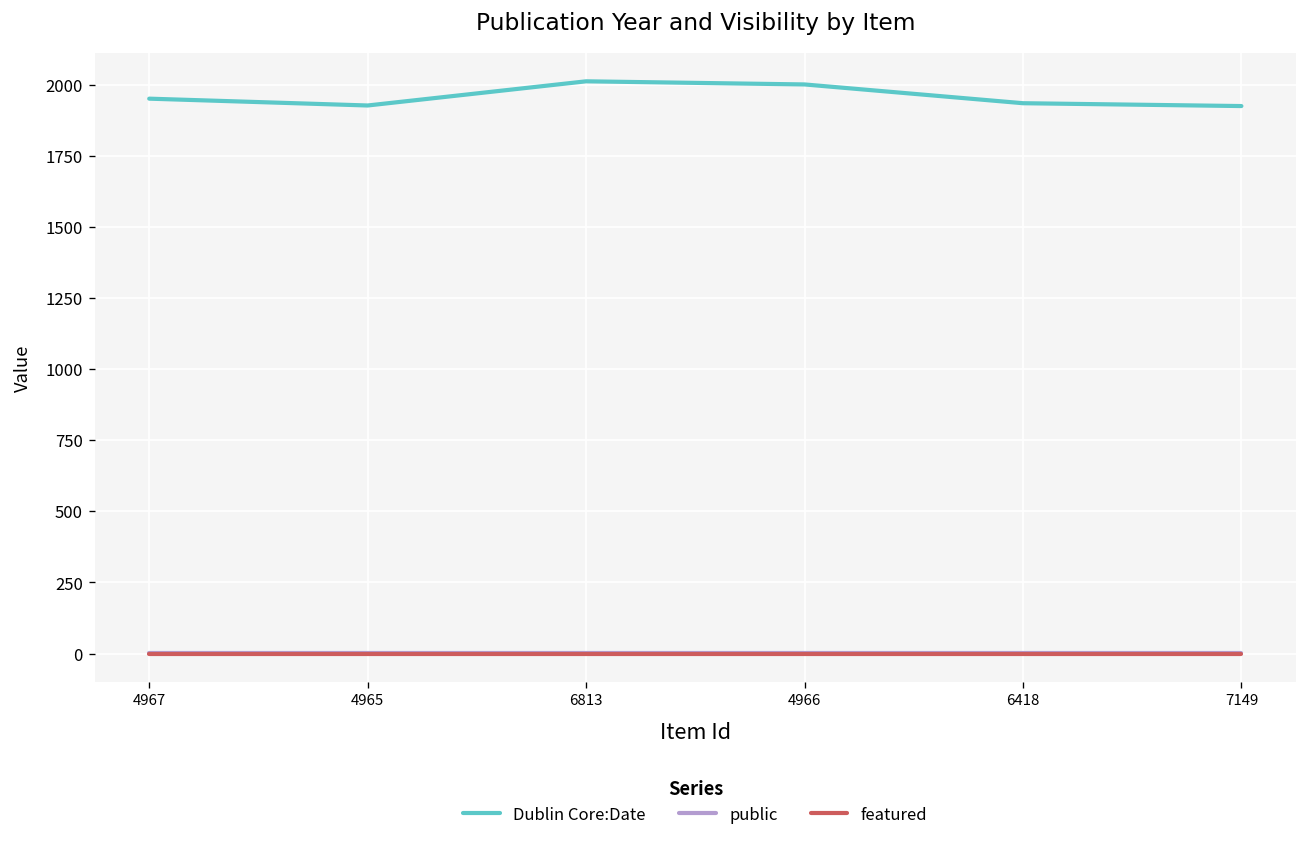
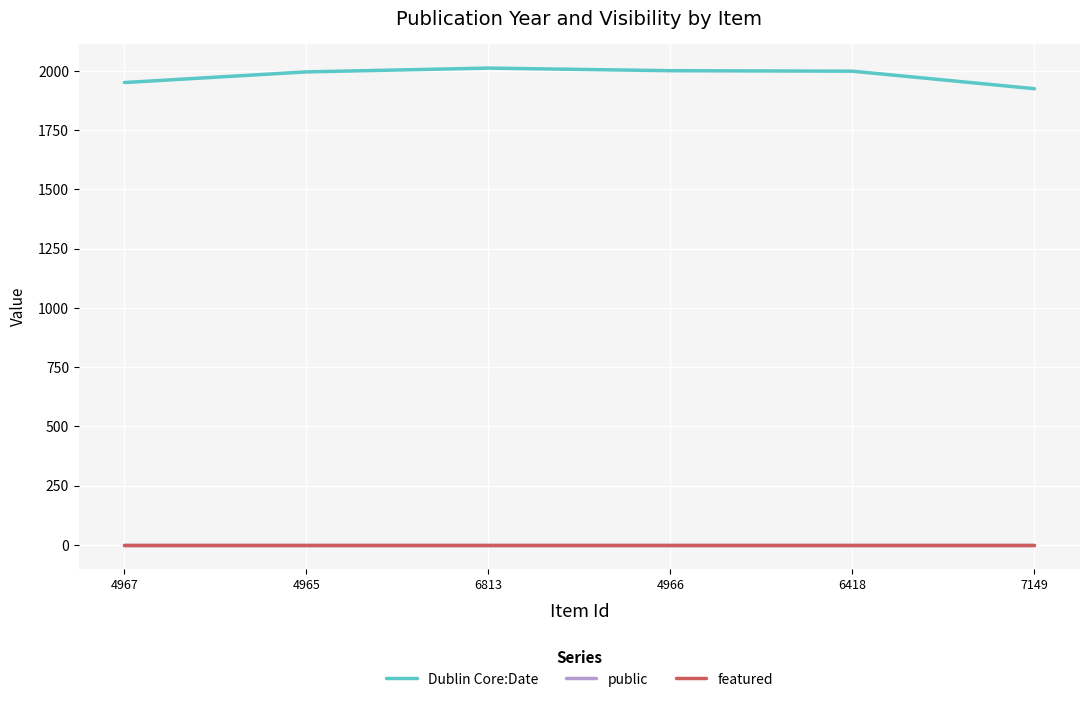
  {
    "Dublin Core:Date": {
      "4967": 1950,
-     "4965": 1930,
+     "4965": 2000,
      "6813": 2010,
      "4966": 2000,
-     "6418": 1940,
+     "6418": 2000,
      "7149": 1930
    },
    "featured": {
      "4967": 0,
      "4965": 0,
      "6813": 0,
      "4966": 0,
      "6418": 0,
      "7149": 0
    }
  }
